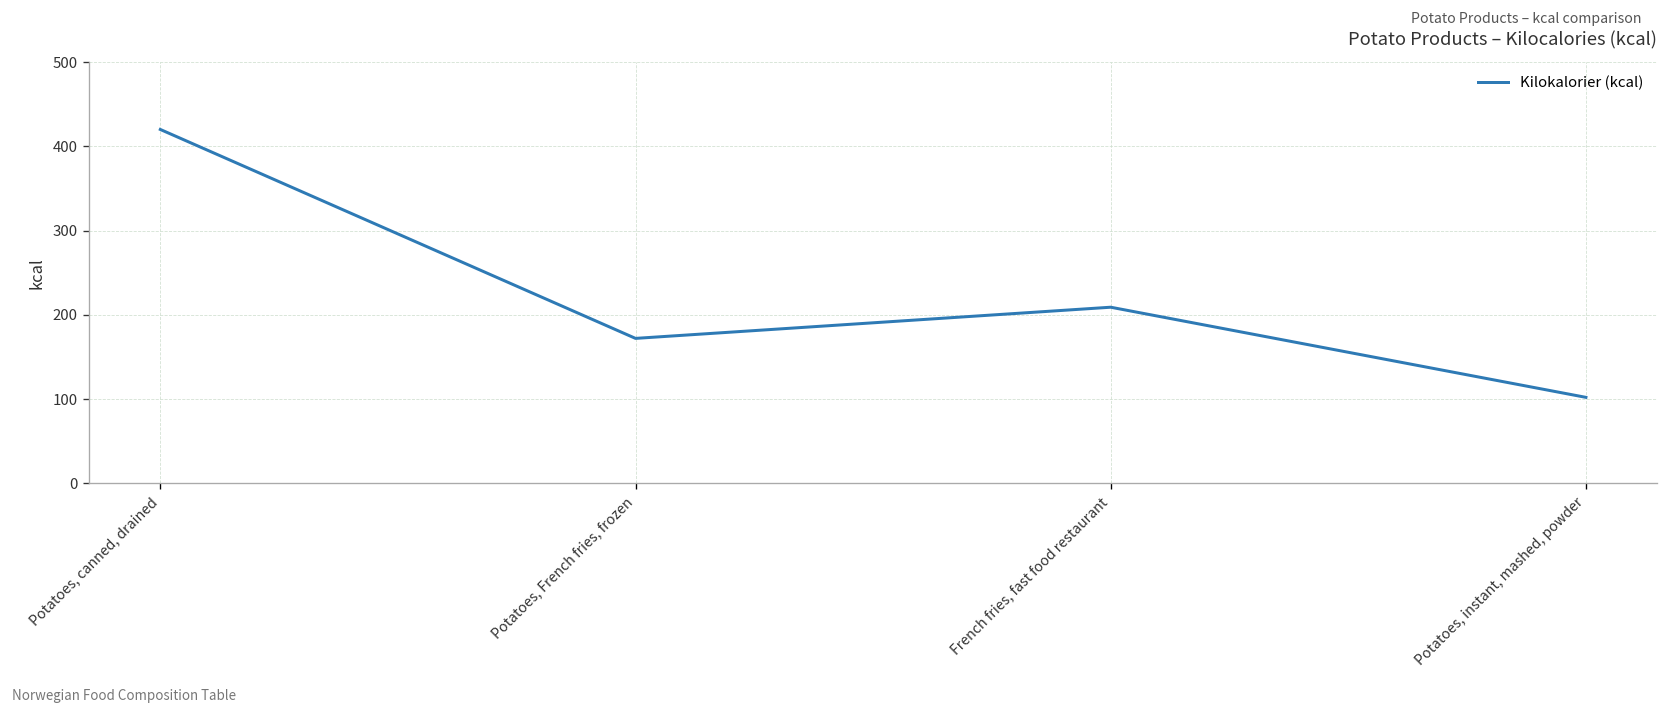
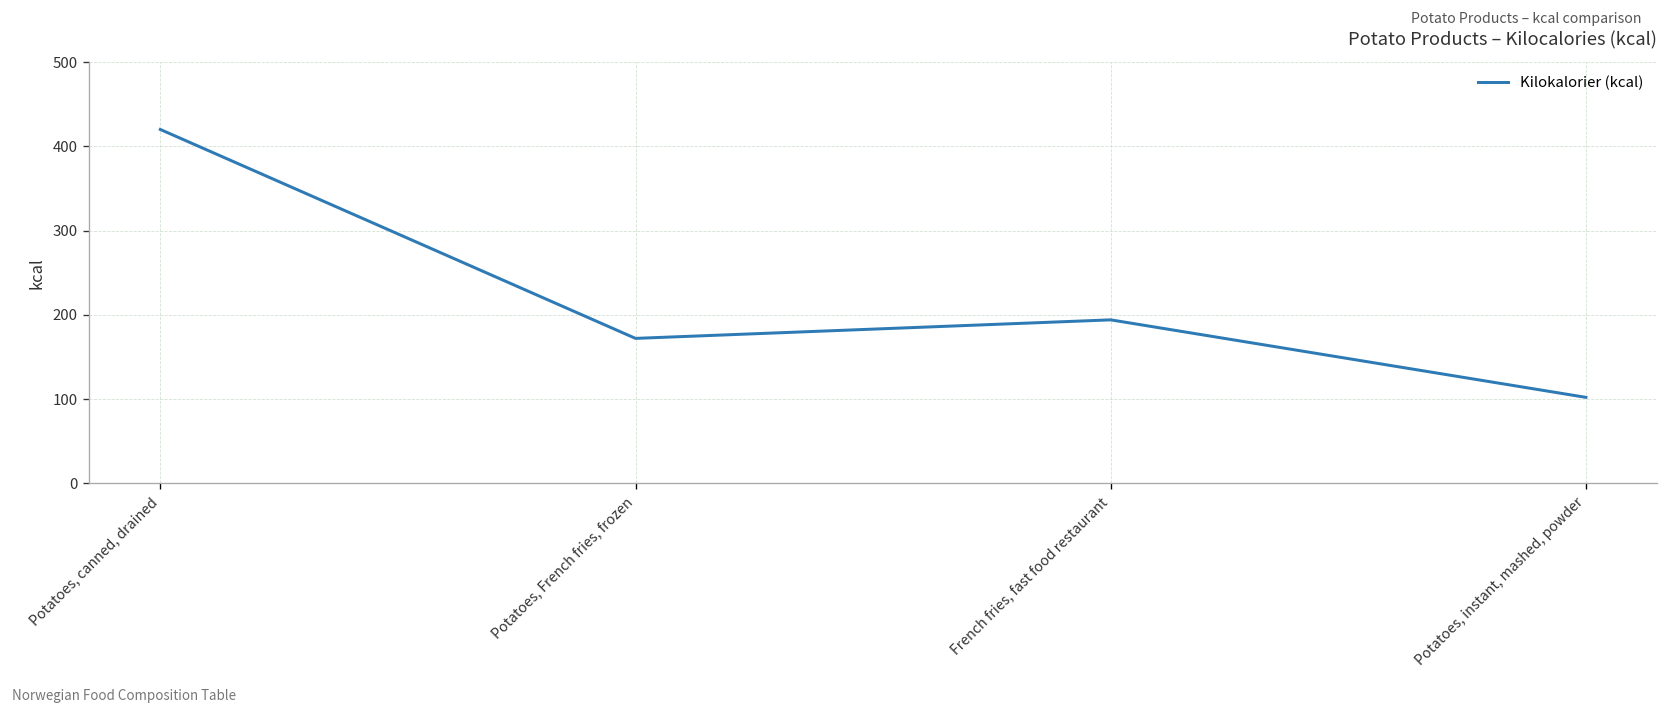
  {
    "Potatoes, canned, drained": 420,
    "Potatoes, French fries, frozen": 170,
-   "French fries, fast food restaurant": 210,
+   "French fries, fast food restaurant": 190,
    "Potatoes, instant, mashed, powder": 100
  }
